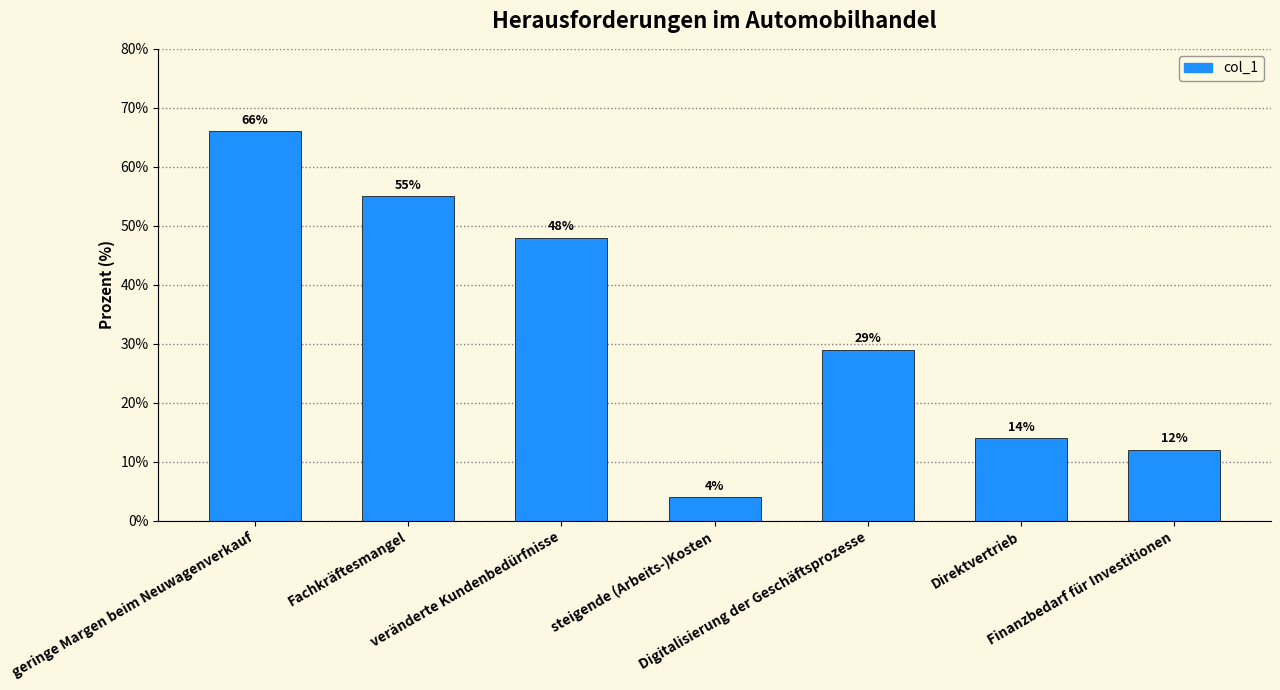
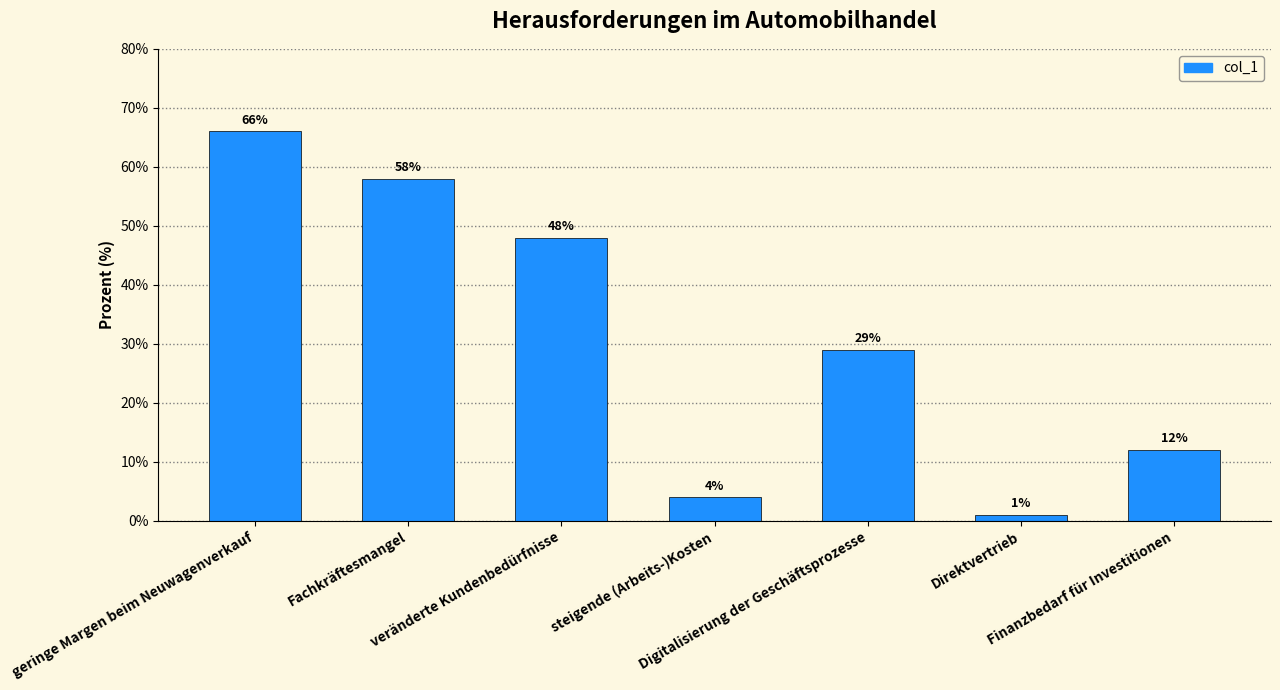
  {
    "geringe Margen beim Neuwagenverkauf": "66%",
-   "Fachkräftesmangel": "55%",
+   "Fachkräftesmangel": "58%",
    "veränderte Kundenbedürfnisse": "48%",
    "steigende (Arbeits-)Kosten": "4%",
    "Digitalisierung der Geschäftsprozesse": "29%",
-   "Direktvertrieb": "14%",
+   "Direktvertrieb": "1%",
    "Finanzbedarf für Investitionen": "12%"
  }
